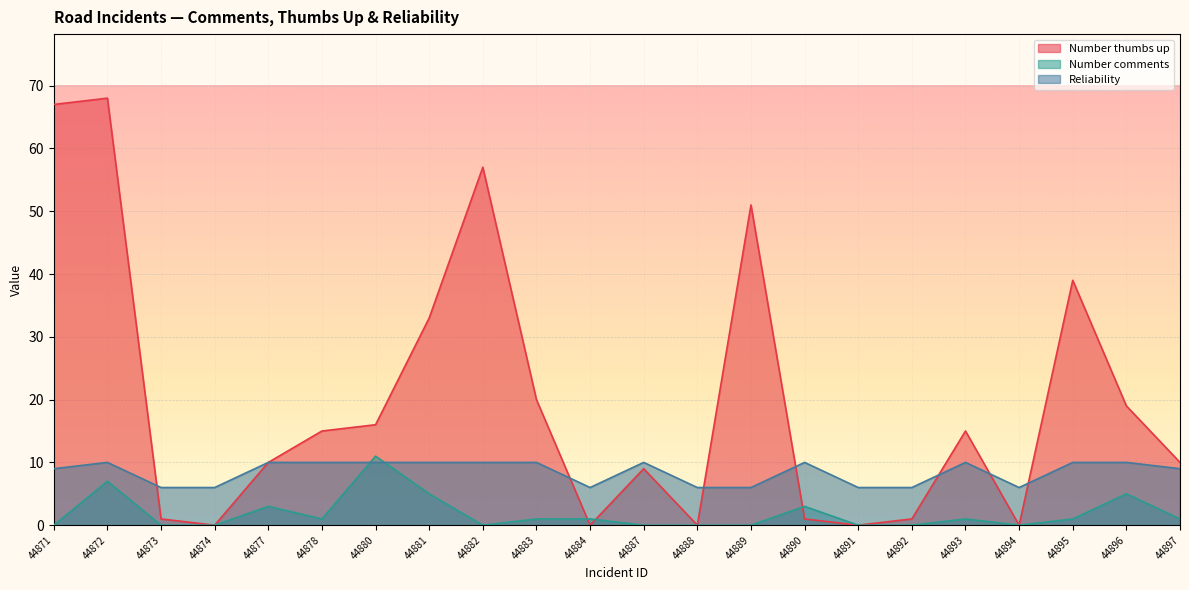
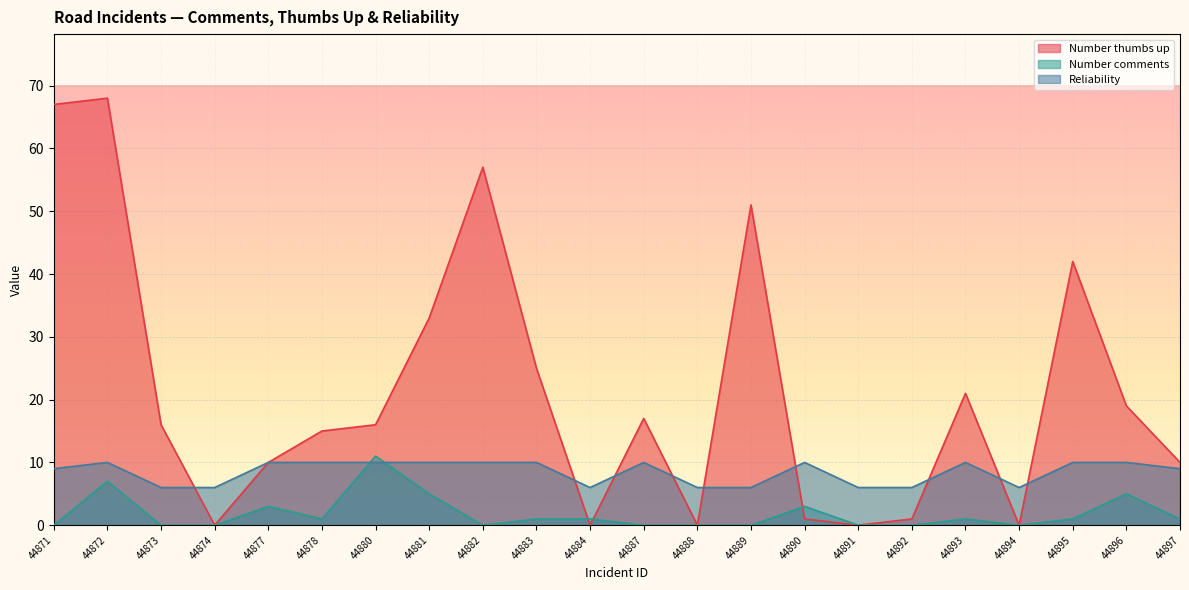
  {
    "Number thumbs up": {
      "44871": 67,
      "44872": 68,
-     "44873": 1,
+     "44873": 16,
      "44878": 15,
      "44880": 16,
      "44881": 33,
      "44882": 57,
-     "44883": 20,
+     "44883": 25,
      "44884": 0,
-     "44887": 9,
+     "44887": 17,
      "44889": 51,
      "44890": 1,
      "44892": 1,
-     "44893": 15,
-     "44895": 39,
+     "44893": 21,
+     "44895": 42,
      "44896": 19,
      "44897": 10
    }
  }
